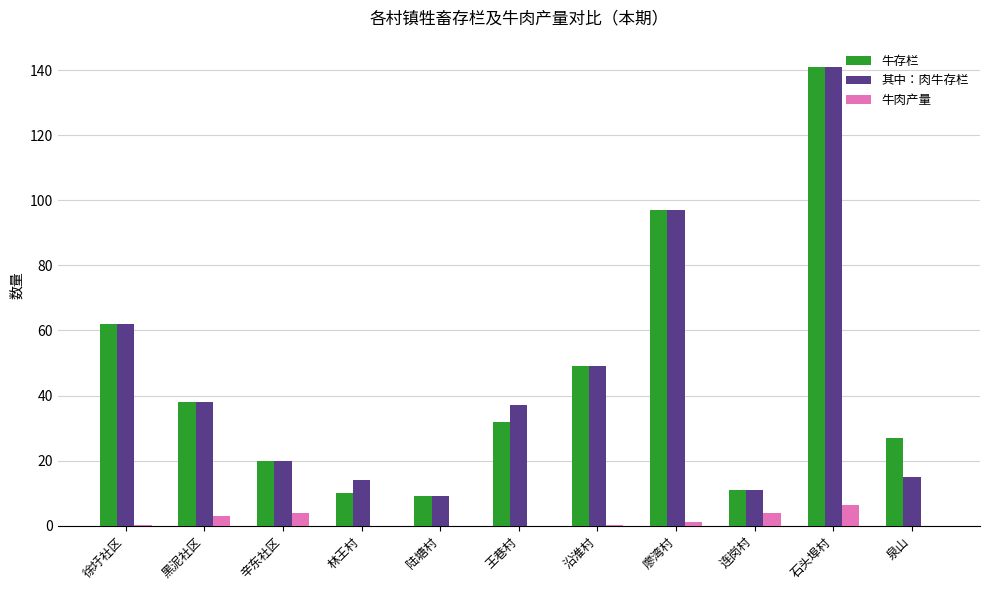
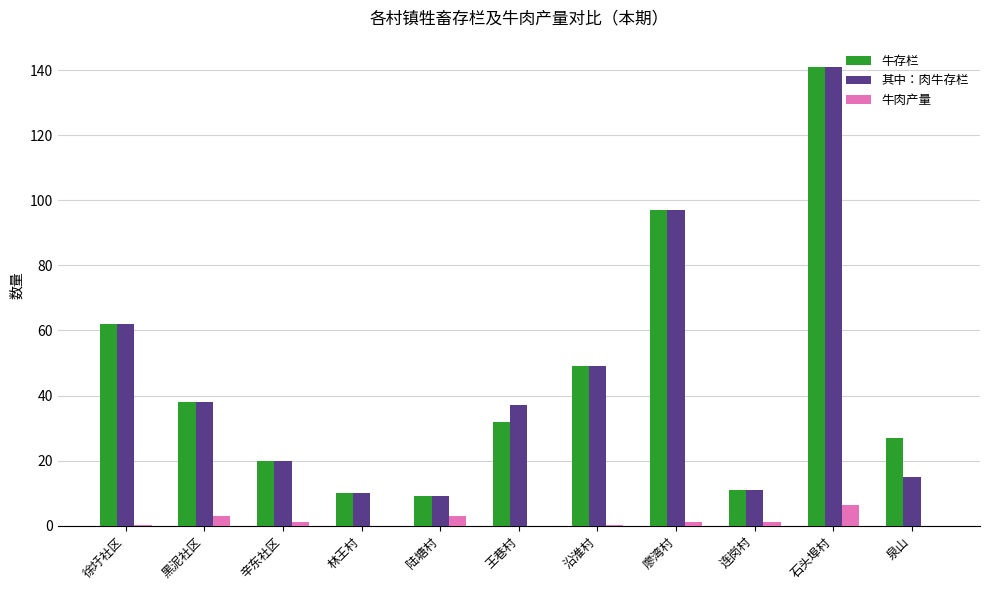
  {
    "牛存栏": {
      "徐圩社区": 62,
      "黑泥社区": 38,
      "辛东社区": 20,
      "林王村": 10,
      "陆塘村": 9,
      "王巷村": 32,
      "沿淮村": 49,
      "廖湾村": 97,
      "连岗村": 11,
      "石头埠村": 141,
      "泉山": 27
    },
    "其中：肉牛存栏": {
      "徐圩社区": 62,
      "黑泥社区": 38,
      "辛东社区": 20,
-     "林王村": 14,
+     "林王村": 10,
      "陆塘村": 9,
      "王巷村": 37,
      "沿淮村": 49,
      "廖湾村": 97,
      "连岗村": 11,
      "石头埠村": 141,
      "泉山": 15
    },
    "牛肉产量": {
      "黑泥社区": 3,
-     "辛东社区": 4,
+     "辛东社区": 1,
      "林王村": 0,
-     "陆塘村": 0,
+     "陆塘村": 3,
      "王巷村": 0,
      "廖湾村": 1,
-     "连岗村": 4,
+     "连岗村": 1,
      "石头埠村": 7,
      "泉山": 0
    }
  }
